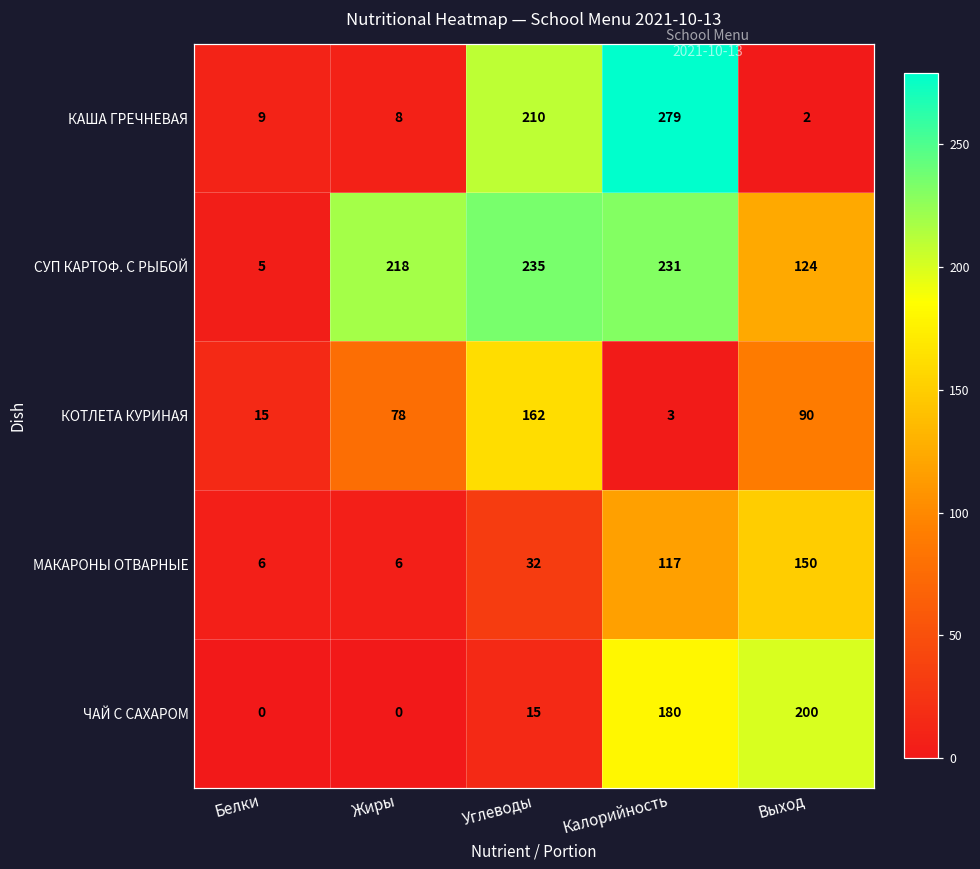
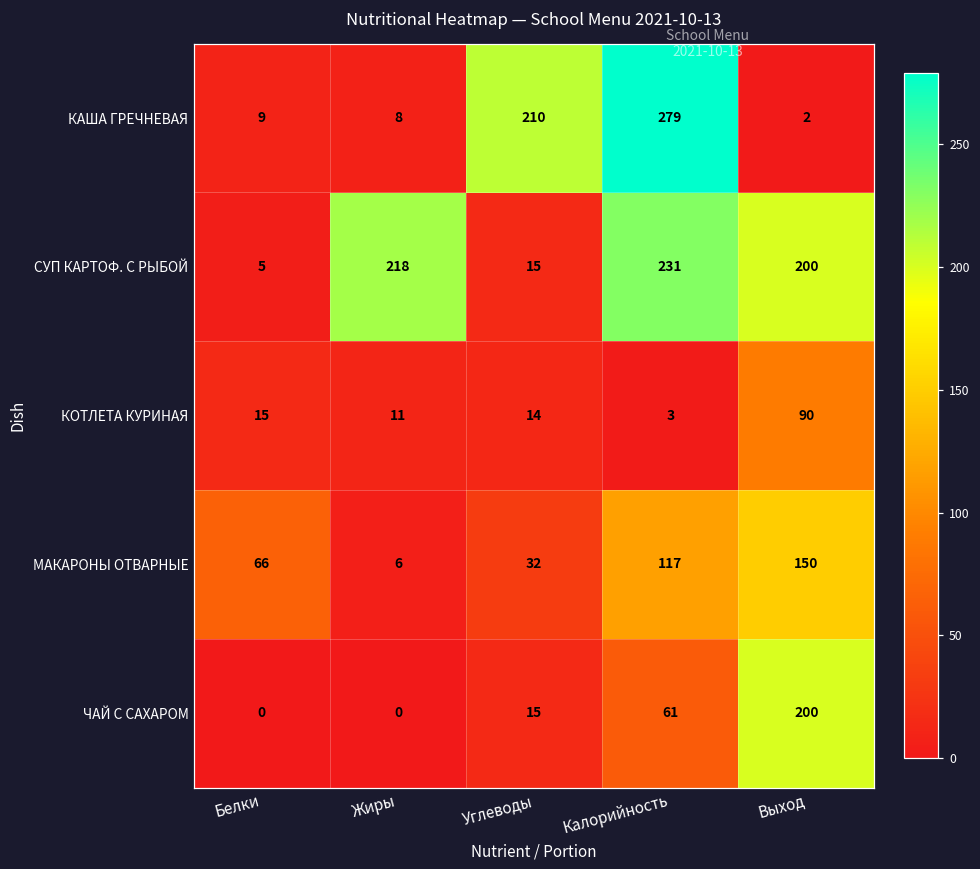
  {
    "КАША ГРЕЧНЕВАЯ": {
      "Белки": 9,
      "Жиры": 8,
      "Углеводы": 210,
      "Калорийность": 279,
      "Выход": 2
    },
    "СУП КАРТОФ. С РЫБОЙ": {
      "Белки": 5,
      "Жиры": 218,
-     "Углеводы": 235,
+     "Углеводы": 15,
      "Калорийность": 231,
-     "Выход": 124
+     "Выход": 200
    },
    "КОТЛЕТА КУРИНАЯ": {
      "Белки": 15,
-     "Жиры": 78,
-     "Углеводы": 162,
+     "Жиры": 11,
+     "Углеводы": 14,
      "Калорийность": 3,
      "Выход": 90
    },
    "МАКАРОНЫ ОТВАРНЫЕ": {
-     "Белки": 6,
+     "Белки": 66,
      "Жиры": 6,
      "Углеводы": 32,
      "Калорийность": 117,
      "Выход": 150
    },
    "ЧАЙ С САХАРОМ": {
      "Белки": 0,
      "Жиры": 0,
      "Углеводы": 15,
-     "Калорийность": 180,
+     "Калорийность": 61,
      "Выход": 200
    }
  }
